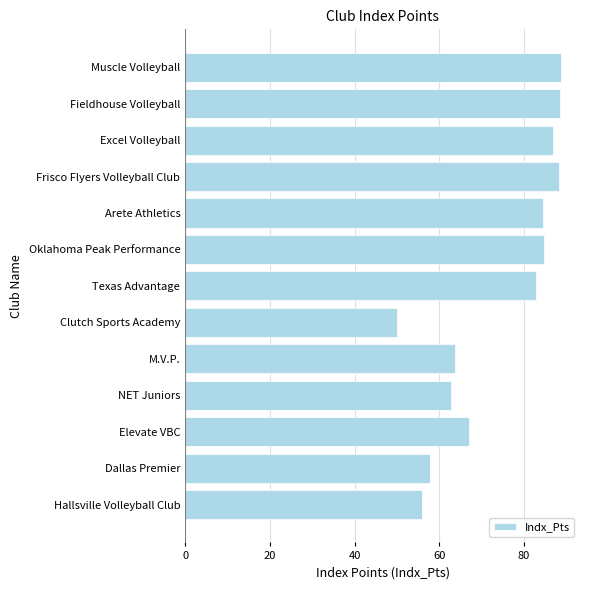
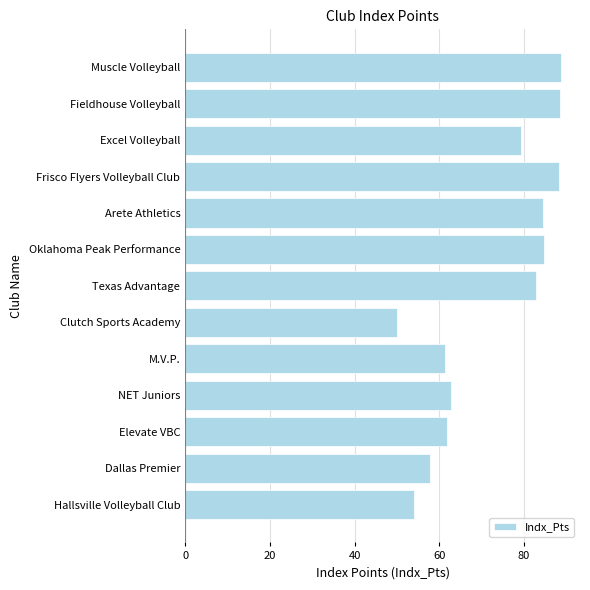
  {
    "Muscle Volleyball": 89,
    "Fieldhouse Volleyball": 89,
-   "Excel Volleyball": 87,
+   "Excel Volleyball": 79,
    "Frisco Flyers Volleyball Club": 88,
    "Arete Athletics": 84,
    "Oklahoma Peak Performance": 85,
    "Texas Advantage": 83,
    "Clutch Sports Academy": 50,
-   "M.V.P.": 64,
+   "M.V.P.": 61,
    "NET Juniors": 63,
-   "Elevate VBC": 67,
+   "Elevate VBC": 62,
    "Dallas Premier": 58,
-   "Hallsville Volleyball Club": 56
+   "Hallsville Volleyball Club": 54
  }
